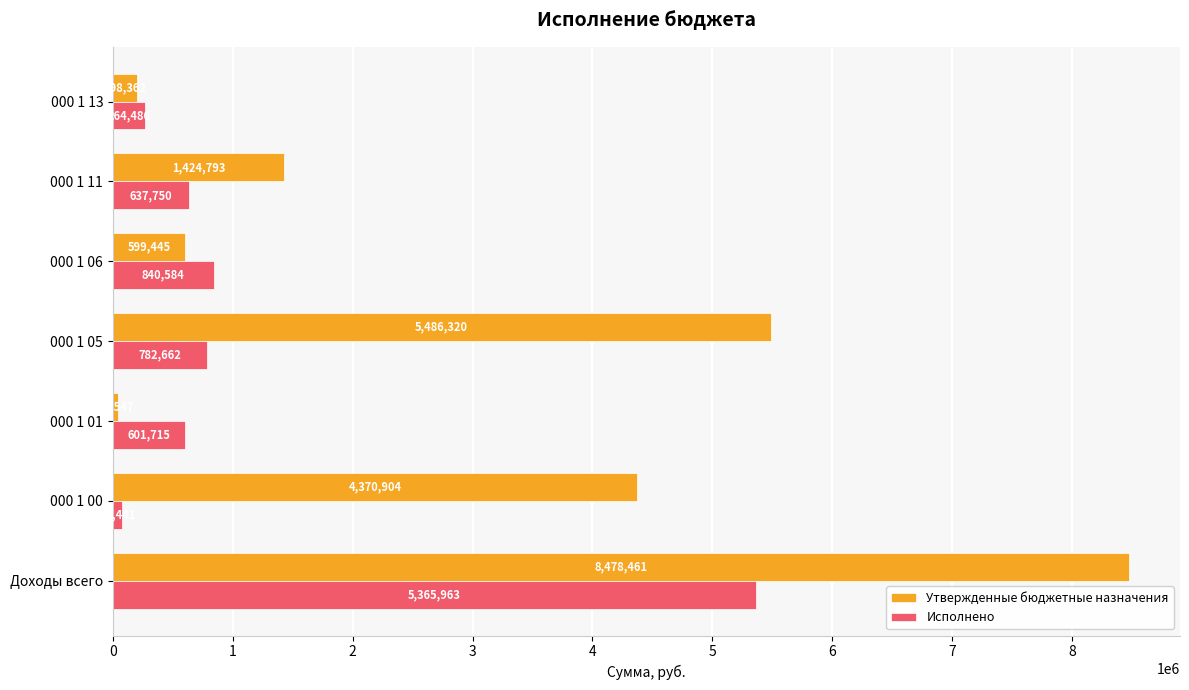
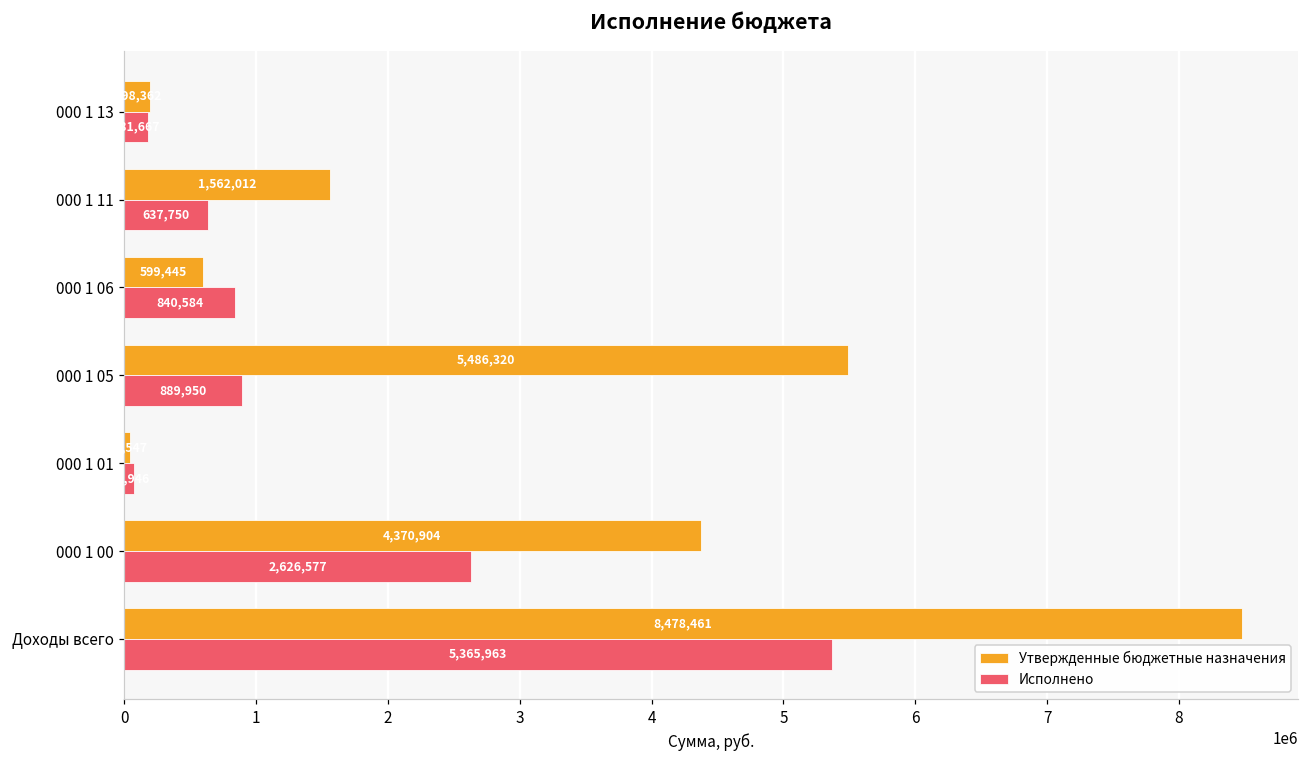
  {
    "Утвержденные бюджетные назначения": {
-     "000 1 11": "1,424,793",
+     "000 1 11": "1,562,012",
      "000 1 06": "599,445",
      "000 1 05": "5,486,320",
      "000 1 00": "4,370,904",
      "Доходы всего": "8,478,461"
    },
    "Исполнено": {
-     "000 1 13": "260000",
+     "000 1 13": "180000",
      "000 1 11": "637,750",
      "000 1 06": "840,584",
-     "000 1 05": "782,662",
-     "000 1 01": "600000",
-     "000 1 00": "80000",
+     "000 1 05": "889,950",
+     "000 1 01": "80000",
+     "000 1 00": "2630000",
      "Доходы всего": "5,365,963"
    }
  }
